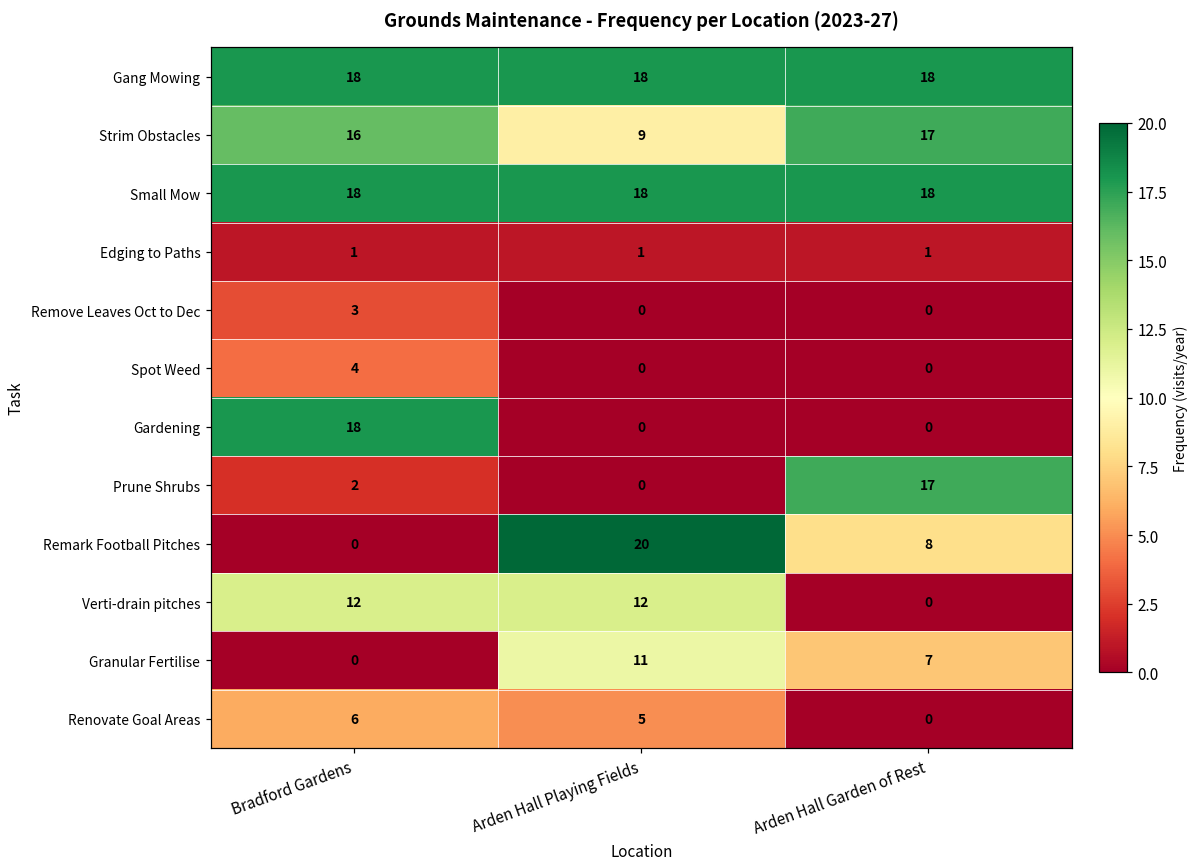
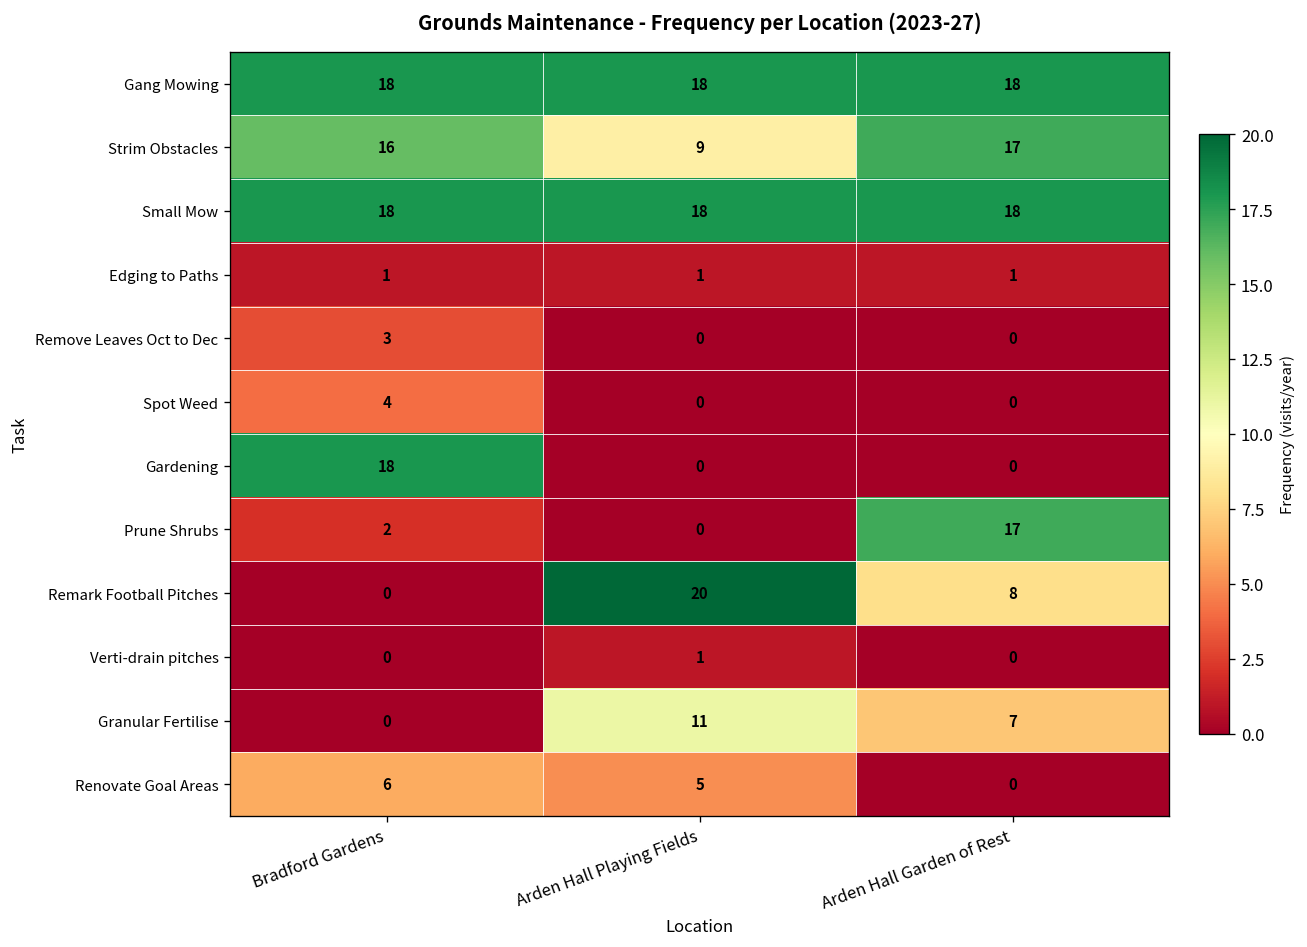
  {
    "Gang Mowing": {
      "Bradford Gardens": 18,
      "Arden Hall Playing Fields": 18,
      "Arden Hall Garden of Rest": 18
    },
    "Strim Obstacles": {
      "Bradford Gardens": 16,
      "Arden Hall Playing Fields": 9,
      "Arden Hall Garden of Rest": 17
    },
    "Small Mow": {
      "Bradford Gardens": 18,
      "Arden Hall Playing Fields": 18,
      "Arden Hall Garden of Rest": 18
    },
    "Edging to Paths": {
      "Bradford Gardens": 1,
      "Arden Hall Playing Fields": 1,
      "Arden Hall Garden of Rest": 1
    },
    "Remove Leaves Oct to Dec": {
      "Bradford Gardens": 3,
      "Arden Hall Playing Fields": 0,
      "Arden Hall Garden of Rest": 0
    },
    "Spot Weed": {
      "Bradford Gardens": 4,
      "Arden Hall Playing Fields": 0,
      "Arden Hall Garden of Rest": 0
    },
    "Gardening": {
      "Bradford Gardens": 18,
      "Arden Hall Playing Fields": 0,
      "Arden Hall Garden of Rest": 0
    },
    "Prune Shrubs": {
      "Bradford Gardens": 2,
      "Arden Hall Playing Fields": 0,
      "Arden Hall Garden of Rest": 17
    },
    "Remark Football Pitches": {
      "Bradford Gardens": 0,
      "Arden Hall Playing Fields": 20,
      "Arden Hall Garden of Rest": 8
    },
    "Verti-drain pitches": {
-     "Bradford Gardens": 12,
-     "Arden Hall Playing Fields": 12,
+     "Bradford Gardens": 0,
+     "Arden Hall Playing Fields": 1,
      "Arden Hall Garden of Rest": 0
    },
    "Granular Fertilise": {
      "Bradford Gardens": 0,
      "Arden Hall Playing Fields": 11,
      "Arden Hall Garden of Rest": 7
    },
    "Renovate Goal Areas": {
      "Bradford Gardens": 6,
      "Arden Hall Playing Fields": 5,
      "Arden Hall Garden of Rest": 0
    }
  }
